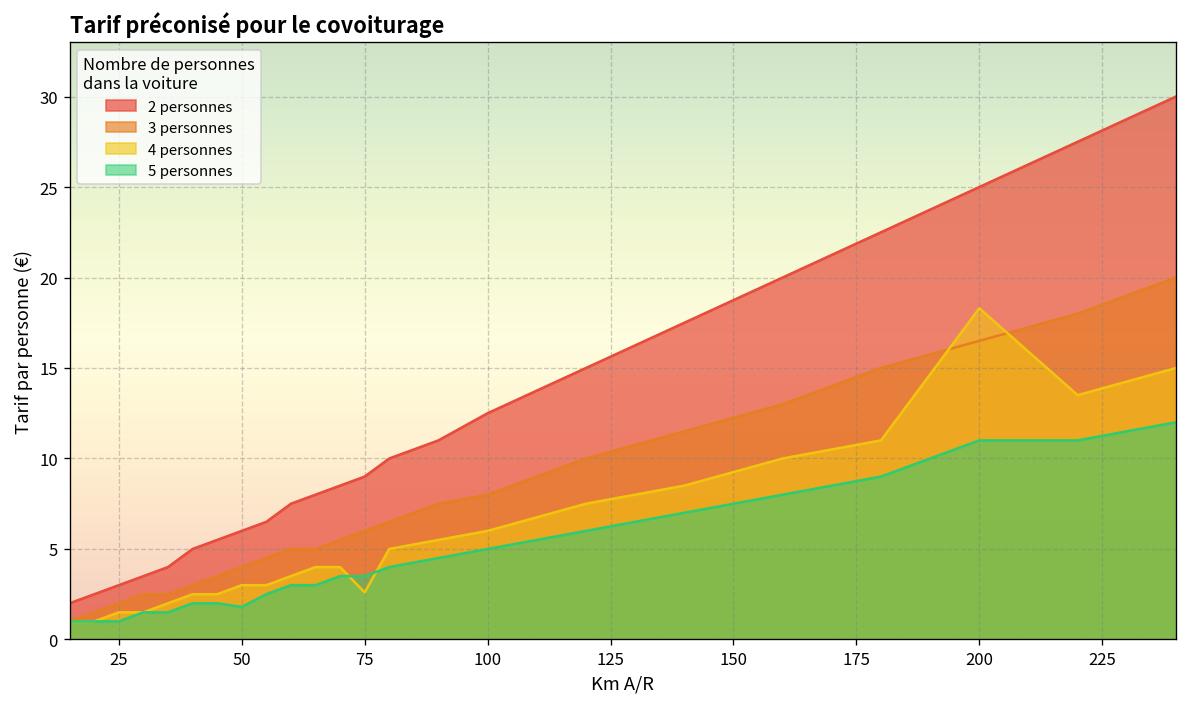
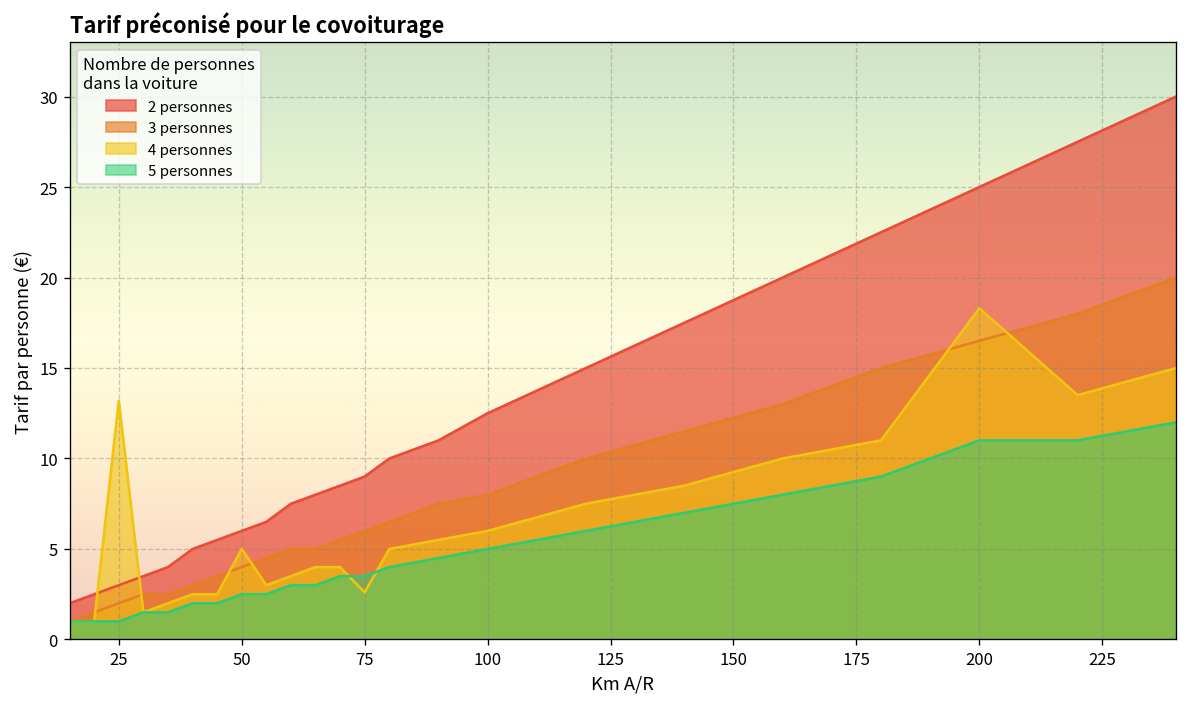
  {
    "4 personnes": {
-     "25": 1.5,
-     "50": 3,
+     "25": 13.2,
+     "50": 5,
      "75": 2.6,
      "100": 6.0,
      "200": 18.3
    },
    "5 personnes": {
      "25": 1.0,
-     "50": 1.8,
+     "50": 2.5,
      "75": 3.5,
      "100": 5.0,
      "200": 11.0
    }
  }
